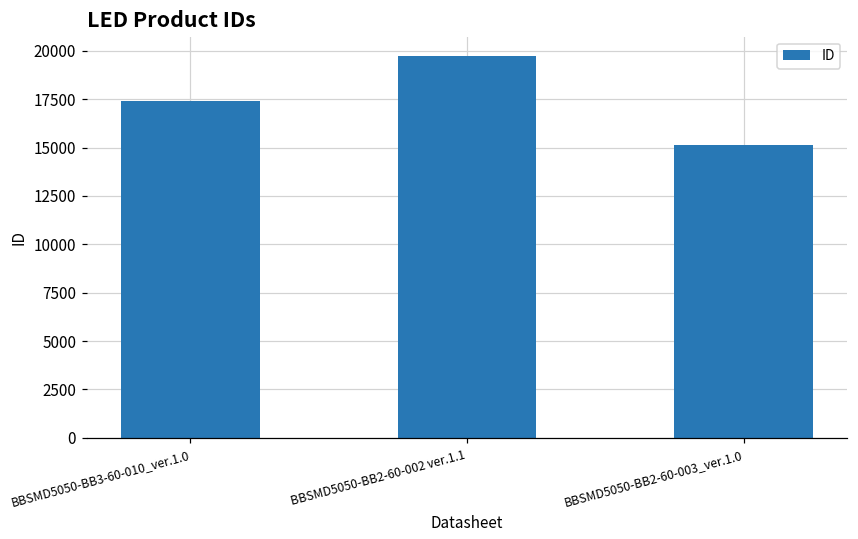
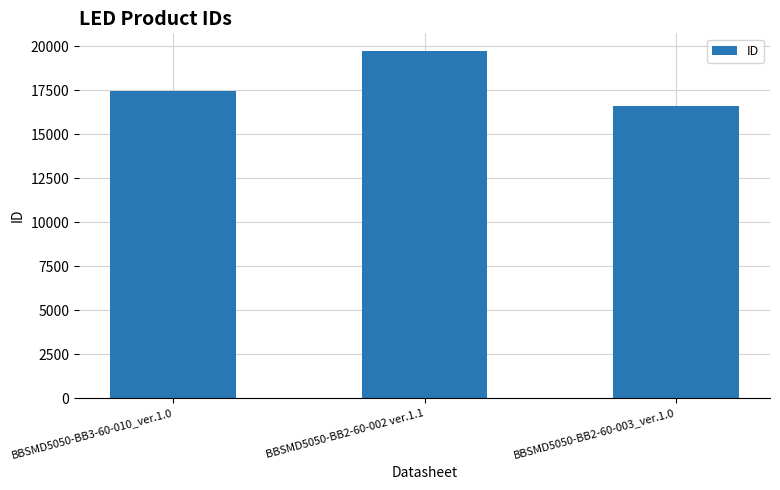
  {
    "BBSMD5050-BB3-60-010_ver.1.0": 17400,
    "BBSMD5050-BB2-60-002 ver.1.1": 19700,
-   "BBSMD5050-BB2-60-003_ver.1.0": 15100
+   "BBSMD5050-BB2-60-003_ver.1.0": 16600
  }
